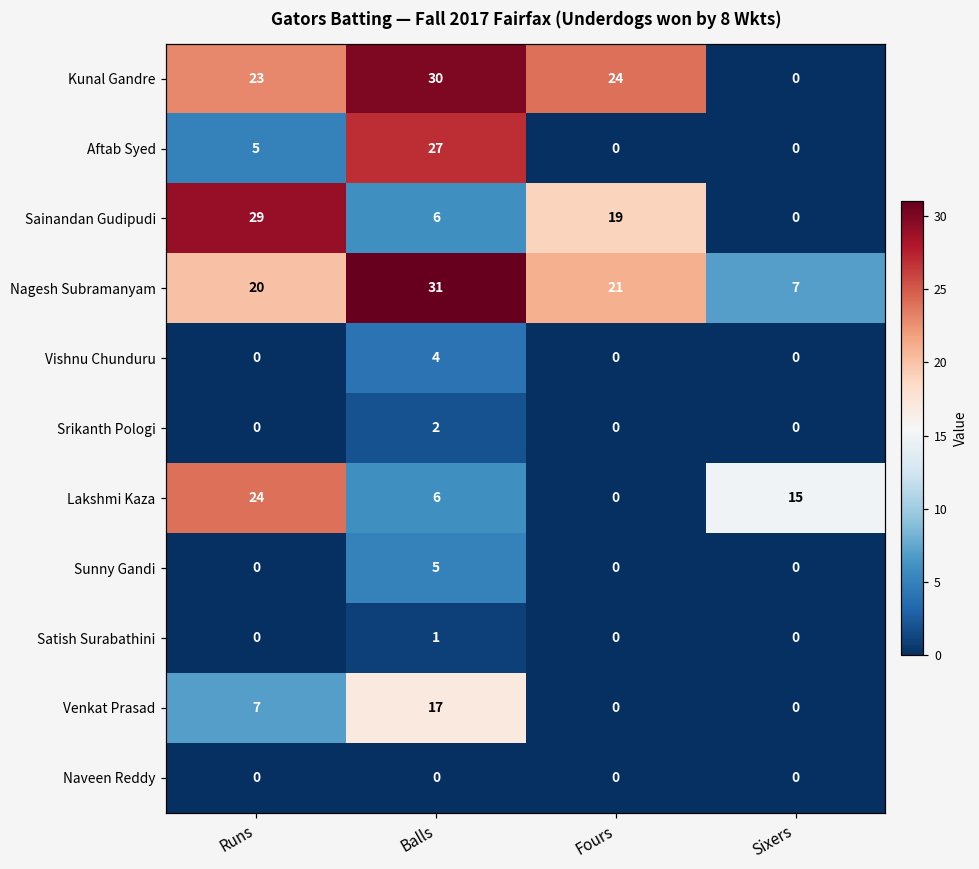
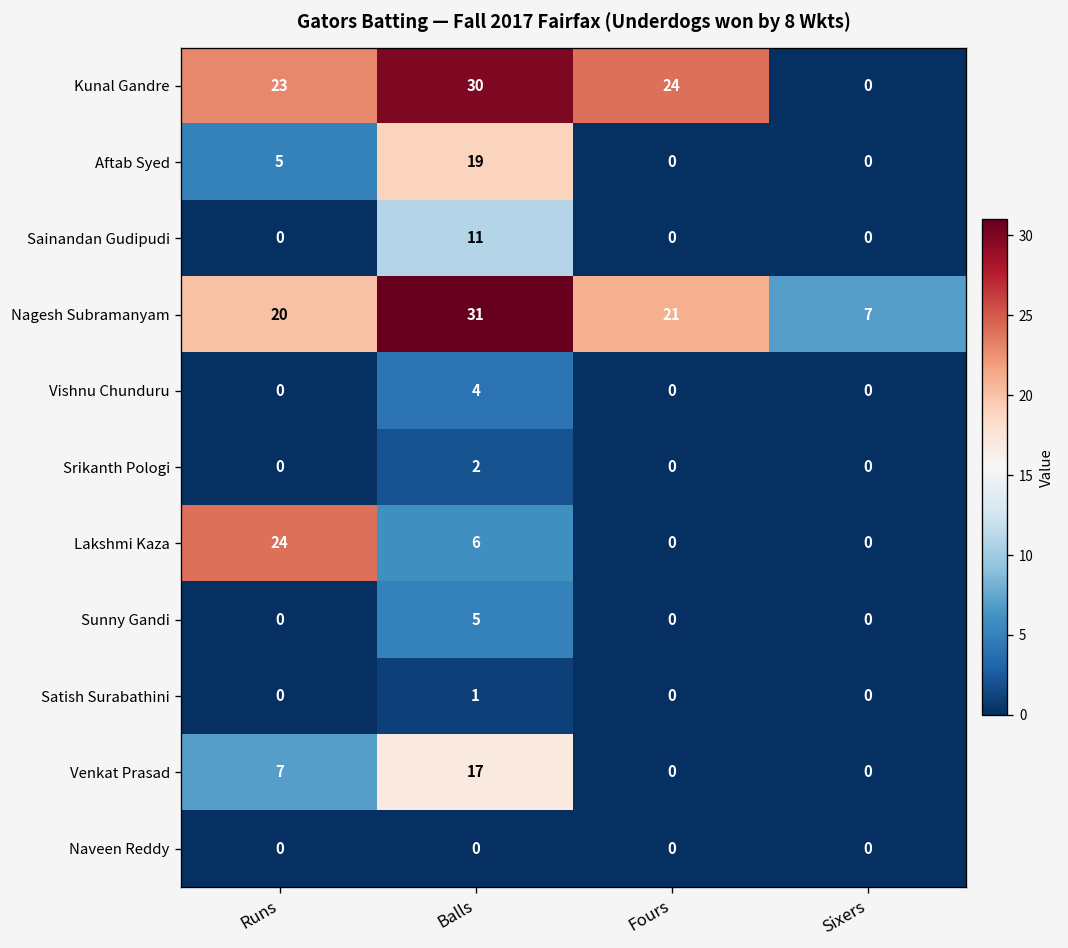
  {
    "Kunal Gandre": {
      "Runs": 23,
      "Balls": 30,
      "Fours": 24,
      "Sixers": 0
    },
    "Aftab Syed": {
      "Runs": 5,
-     "Balls": 27,
+     "Balls": 19,
      "Fours": 0,
      "Sixers": 0
    },
    "Sainandan Gudipudi": {
-     "Runs": 29,
-     "Balls": 6,
-     "Fours": 19,
+     "Runs": 0,
+     "Balls": 11,
+     "Fours": 0,
      "Sixers": 0
    },
    "Nagesh Subramanyam": {
      "Runs": 20,
      "Balls": 31,
      "Fours": 21,
      "Sixers": 7
    },
    "Vishnu Chunduru": {
      "Runs": 0,
      "Balls": 4,
      "Fours": 0,
      "Sixers": 0
    },
    "Srikanth Pologi": {
      "Runs": 0,
      "Balls": 2,
      "Fours": 0,
      "Sixers": 0
    },
    "Lakshmi Kaza": {
      "Runs": 24,
      "Balls": 6,
      "Fours": 0,
-     "Sixers": 15
+     "Sixers": 0
    },
    "Sunny Gandi": {
      "Runs": 0,
      "Balls": 5,
      "Fours": 0,
      "Sixers": 0
    },
    "Satish Surabathini": {
      "Runs": 0,
      "Balls": 1,
      "Fours": 0,
      "Sixers": 0
    },
    "Venkat Prasad": {
      "Runs": 7,
      "Balls": 17,
      "Fours": 0,
      "Sixers": 0
    },
    "Naveen Reddy": {
      "Runs": 0,
      "Balls": 0,
      "Fours": 0,
      "Sixers": 0
    }
  }
